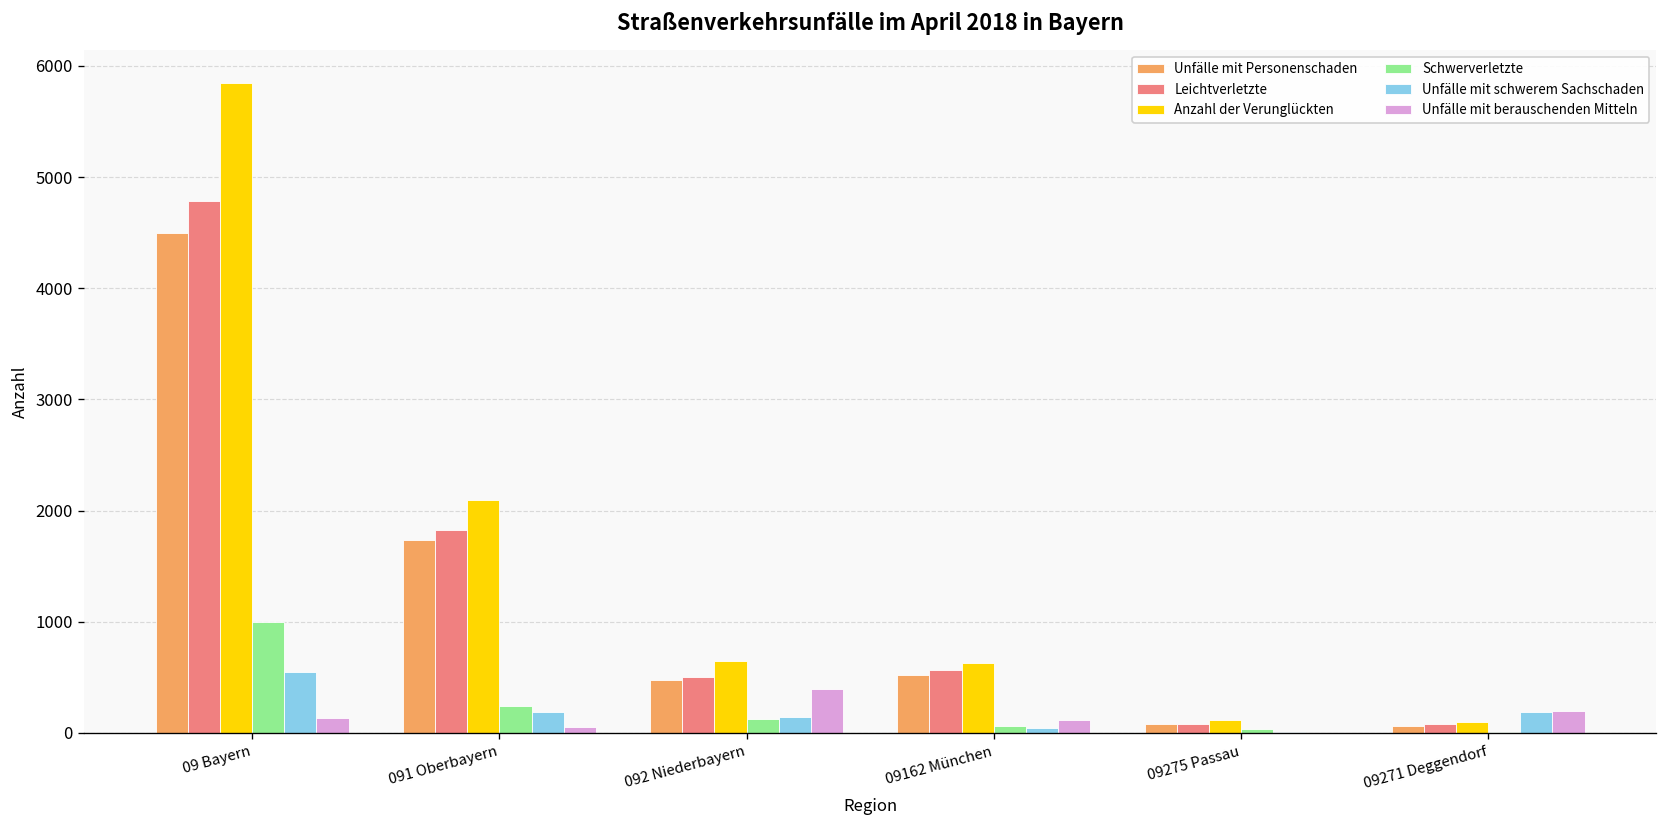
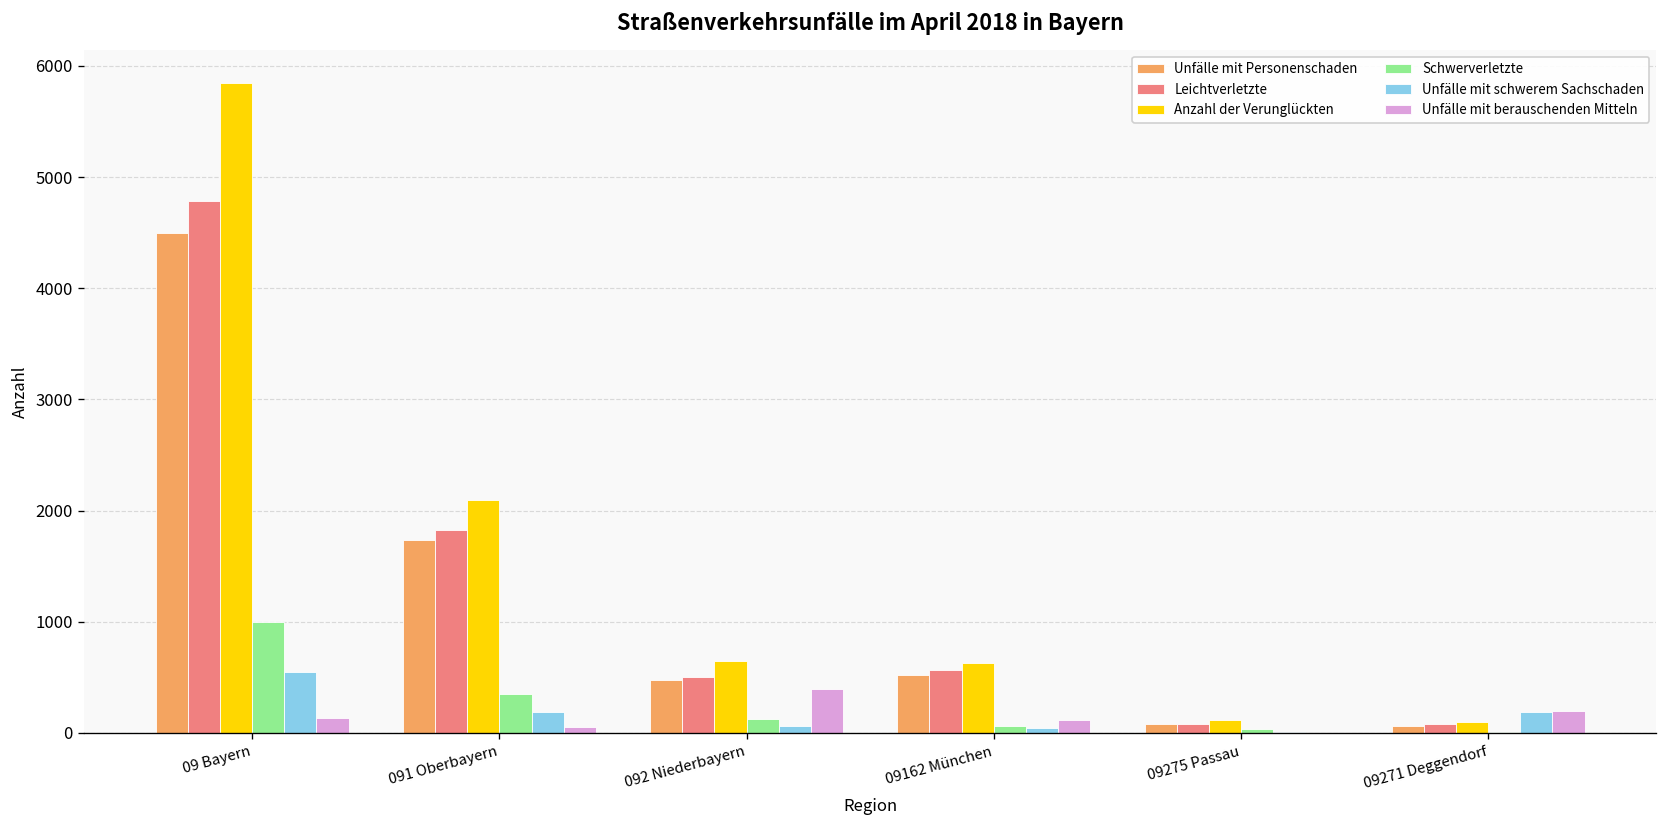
  {
    "Anzahl der Verunglückten": {
      "09 Bayern": 5900,
      "091 Oberbayern": 2100,
      "092 Niederbayern": 600,
      "09162 München": 600,
      "09275 Passau": 100,
      "09271 Deggendorf": 100
    },
    "Schwerverletzte": {
      "09 Bayern": 1000,
-     "091 Oberbayern": 200,
+     "091 Oberbayern": 300,
      "092 Niederbayern": 100,
      "09162 München": 100,
      "09275 Passau": 0
    },
    "Unfälle mit schwerem Sachschaden": {
      "09 Bayern": 500,
      "091 Oberbayern": 200,
-     "092 Niederbayern": 150,
+     "092 Niederbayern": 60,
      "09162 München": 0,
      "09271 Deggendorf": 200
    },
    "Unfälle mit berauschenden Mitteln": {
      "09 Bayern": 100,
      "091 Oberbayern": 100,
      "092 Niederbayern": 400,
      "09162 München": 100,
      "09271 Deggendorf": 200
    }
  }
